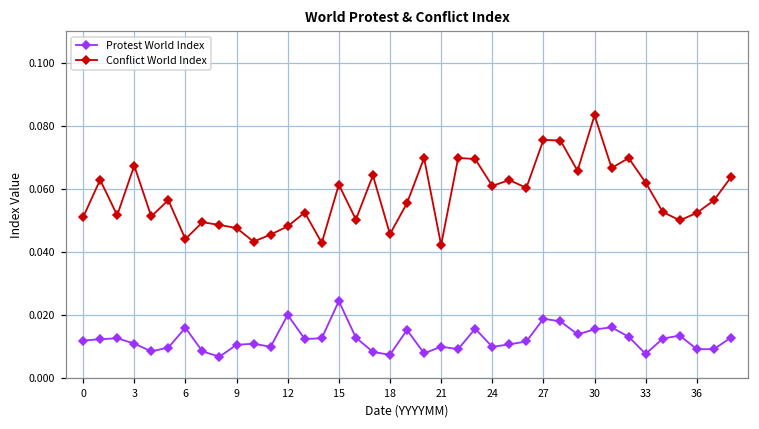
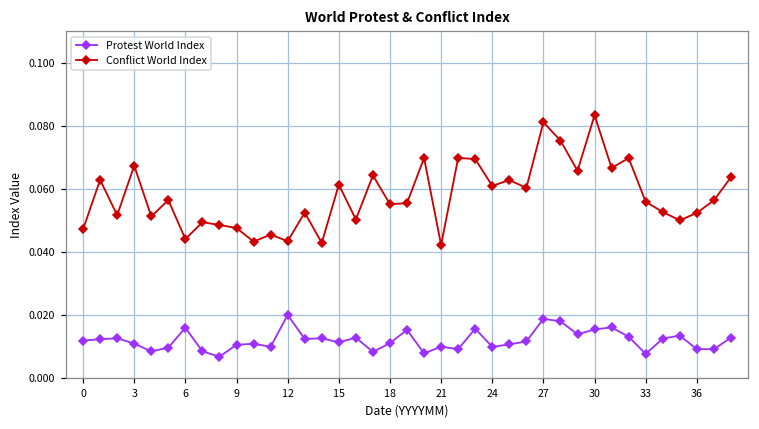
  {
    "Protest World Index": {
      "0": 0.012,
      "3": 0.011,
      "6": 0.016,
      "9": 0.011,
      "12": 0.020,
-     "15": 0.024,
-     "18": 0.007,
+     "15": 0.011,
+     "18": 0.011,
      "21": 0.010,
      "24": 0.010,
      "27": 0.019,
      "30": 0.015,
      "33": 0.008,
      "36": 0.009
    },
    "Conflict World Index": {
-     "0": 0.051,
+     "0": 0.047,
      "3": 0.067,
      "6": 0.044,
      "9": 0.048,
-     "12": 0.048,
+     "12": 0.043,
      "15": 0.061,
-     "18": 0.046,
+     "18": 0.055,
      "21": 0.042,
      "24": 0.061,
-     "27": 0.076,
+     "27": 0.081,
      "30": 0.083,
-     "33": 0.062,
+     "33": 0.056,
      "36": 0.052
    }
  }
